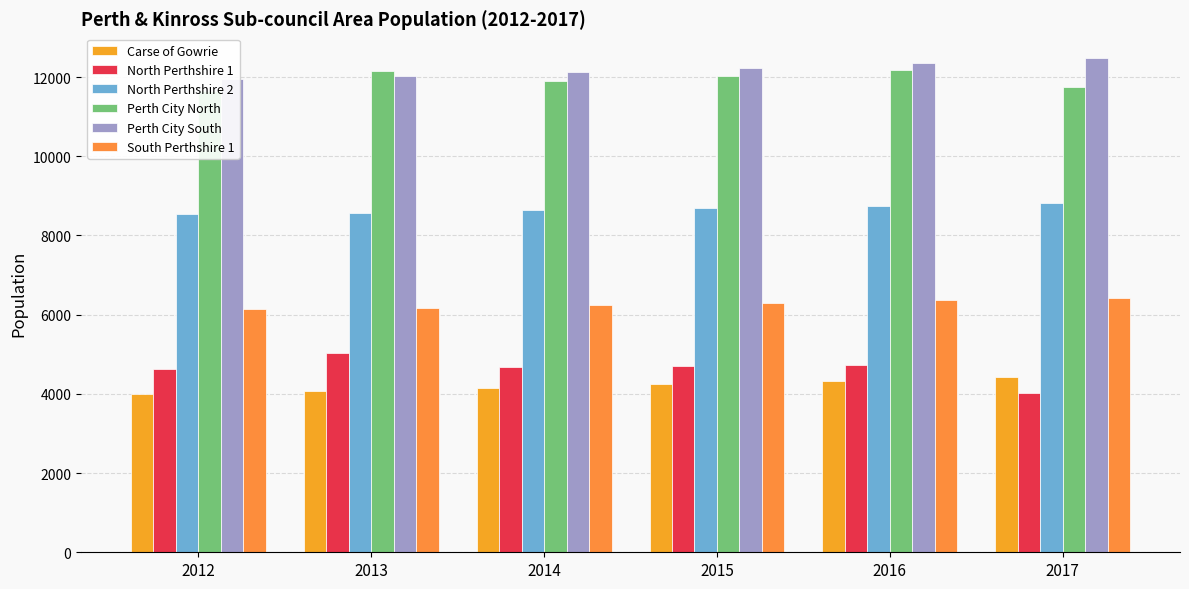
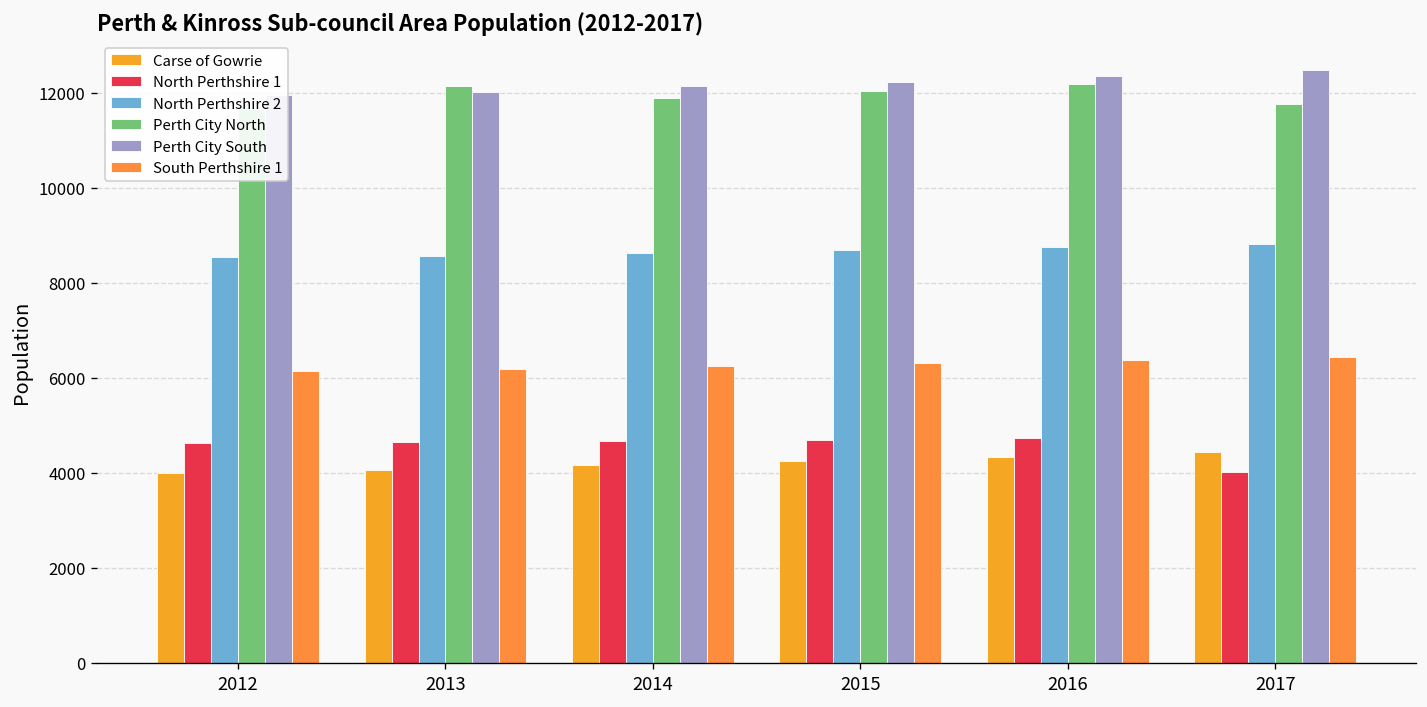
  {
    "North Perthshire 1": {
      "2012": 4600,
-     "2013": 5000,
+     "2013": 4600,
      "2014": 4700,
      "2015": 4700,
      "2016": 4700,
      "2017": 4000
    },
    "Perth City North": {
      "2013": 12100,
      "2014": 11900,
      "2015": 12000,
      "2016": 12200,
      "2017": 11800
    }
  }
